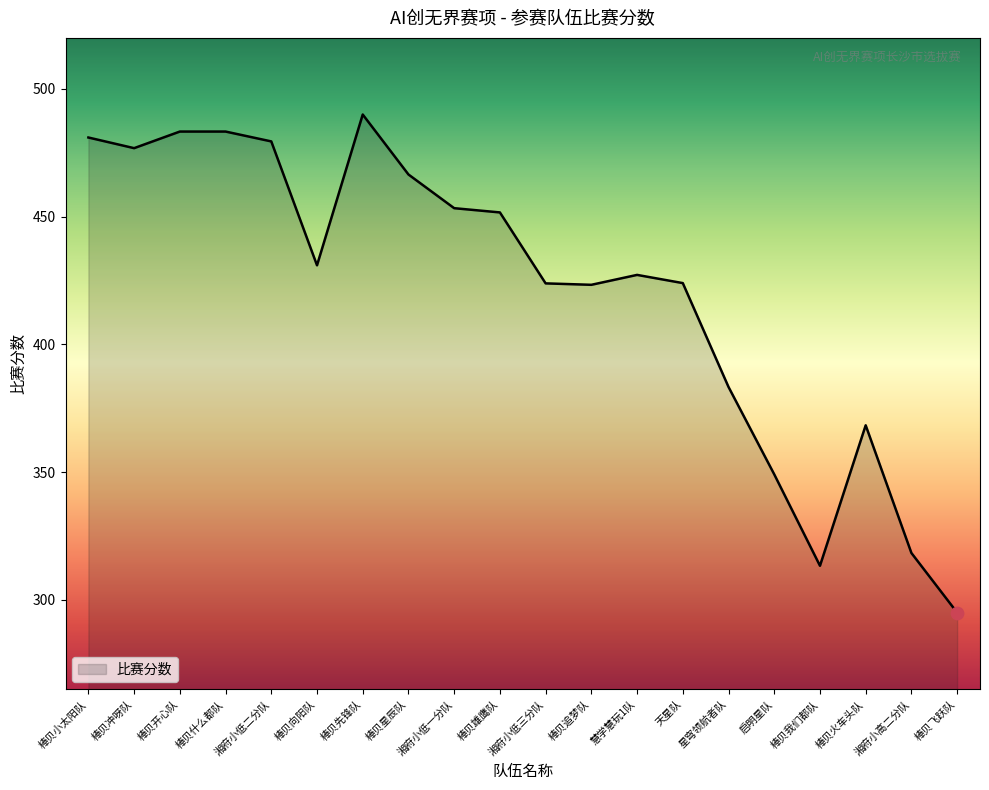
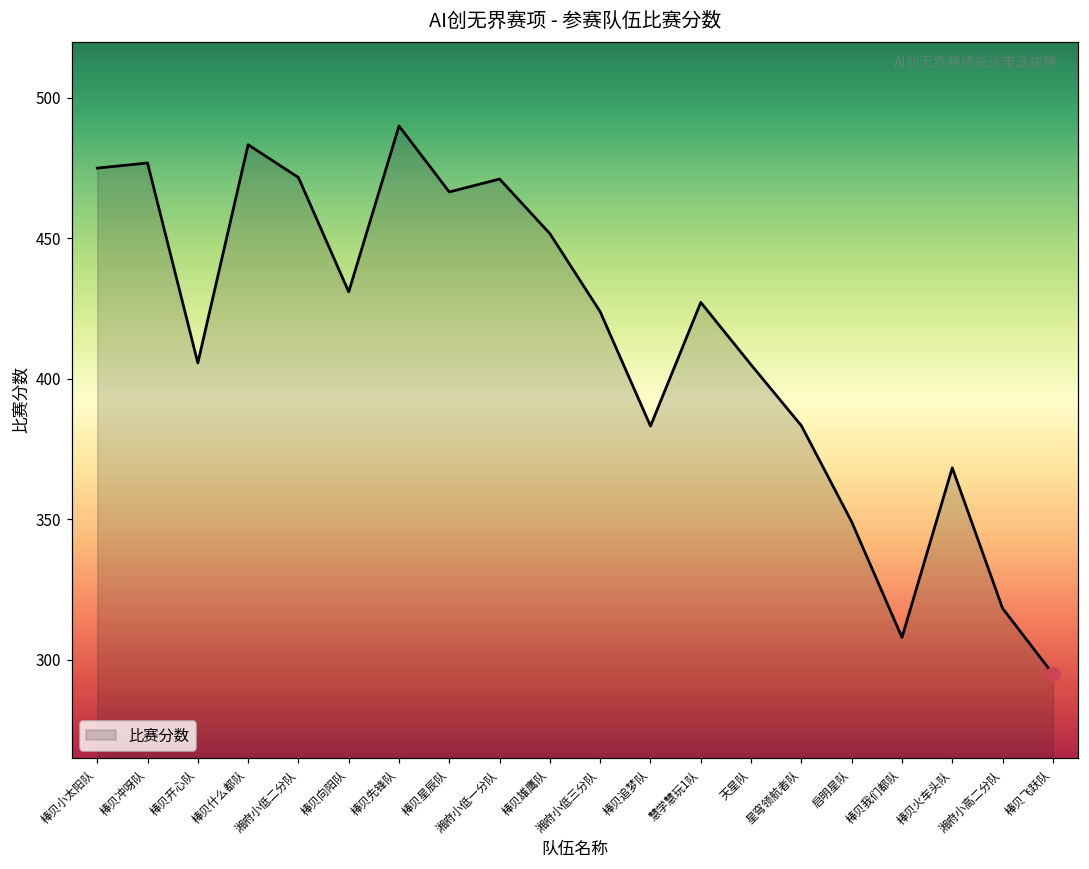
  {
    "比赛分数": {
-     "棒贝小太阳队": 481,
+     "棒贝小太阳队": 475,
      "棒贝冲呀队": 477,
-     "棒贝开心队": 483,
+     "棒贝开心队": 406,
      "棒贝什么都队": 483,
-     "湘府小低二分队": 479,
+     "湘府小低二分队": 472,
      "棒贝向阳队": 431,
      "棒贝先锋队": 490,
      "棒贝星辰队": 467,
-     "湘府小低一分队": 453,
+     "湘府小低一分队": 471,
      "棒贝雄鹰队": 452,
      "湘府小低三分队": 424,
-     "棒贝追梦队": 423,
+     "棒贝追梦队": 383,
      "慧学慧玩1队": 427,
-     "天星队": 424,
+     "天星队": 405,
      "星穹领航者队": 383,
      "启明星队": 349,
-     "棒贝我们都队": 313,
+     "棒贝我们都队": 308,
      "棒贝火车头队": 368,
      "湘府小高二分队": 318
    }
  }
